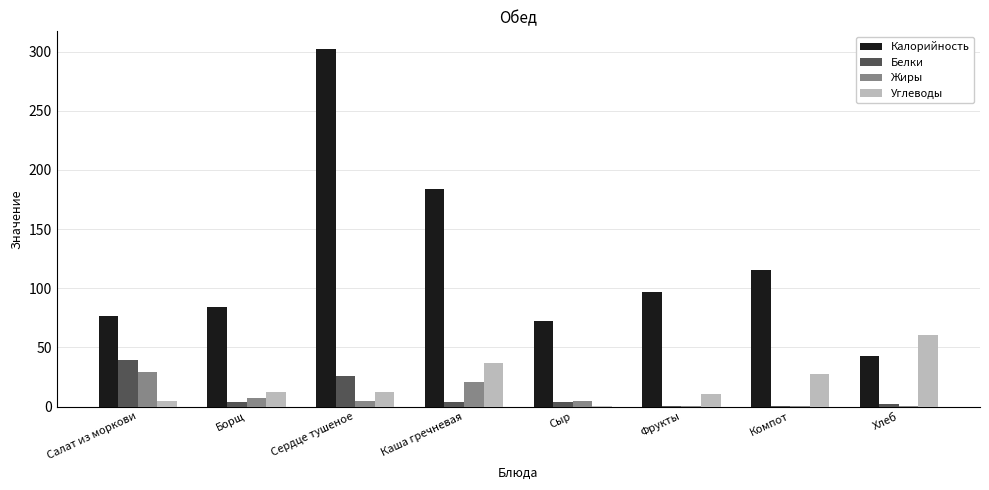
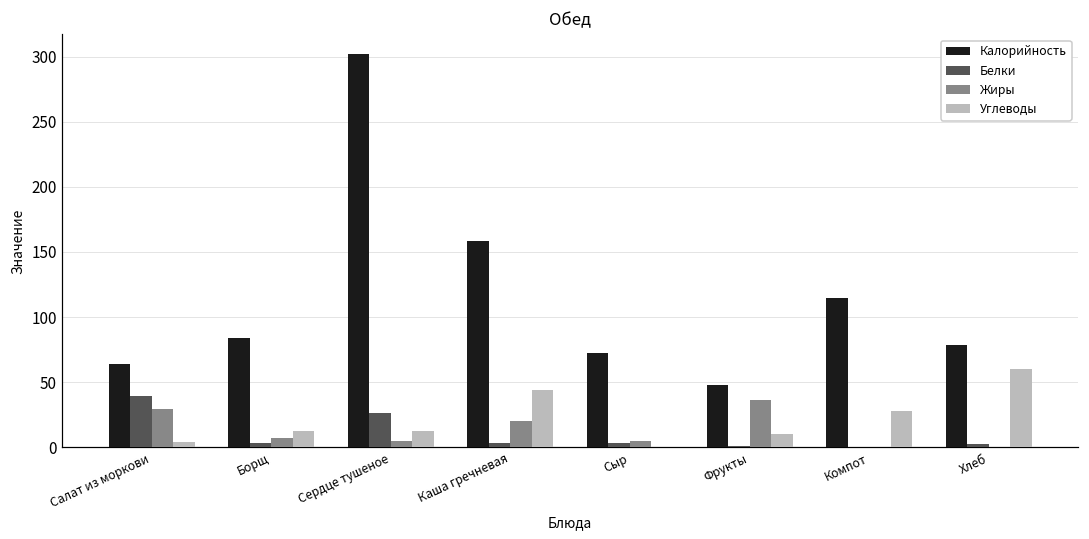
  {
    "Калорийность": {
-     "Салат из моркови": 76,
+     "Салат из моркови": 64,
      "Борщ": 84,
      "Сердце тушеное": 302,
-     "Каша гречневая": 184,
+     "Каша гречневая": 159,
      "Сыр": 73,
-     "Фрукты": 97,
+     "Фрукты": 48,
      "Компот": 115,
-     "Хлеб": 43
+     "Хлеб": 78
    },
    "Белки": {
      "Салат из моркови": 39,
      "Борщ": 4,
      "Сердце тушеное": 26,
      "Каша гречневая": 4,
      "Сыр": 3,
      "Хлеб": 3
    },
    "Жиры": {
      "Салат из моркови": 29,
      "Борщ": 7,
      "Сердце тушеное": 5,
      "Каша гречневая": 21,
      "Сыр": 4,
-     "Фрукты": 0
+     "Фрукты": 37
    },
    "Углеводы": {
      "Салат из моркови": 4,
      "Борщ": 12,
      "Сердце тушеное": 12,
-     "Каша гречневая": 37,
+     "Каша гречневая": 44,
      "Фрукты": 10,
      "Компот": 28,
      "Хлеб": 60
    }
  }
